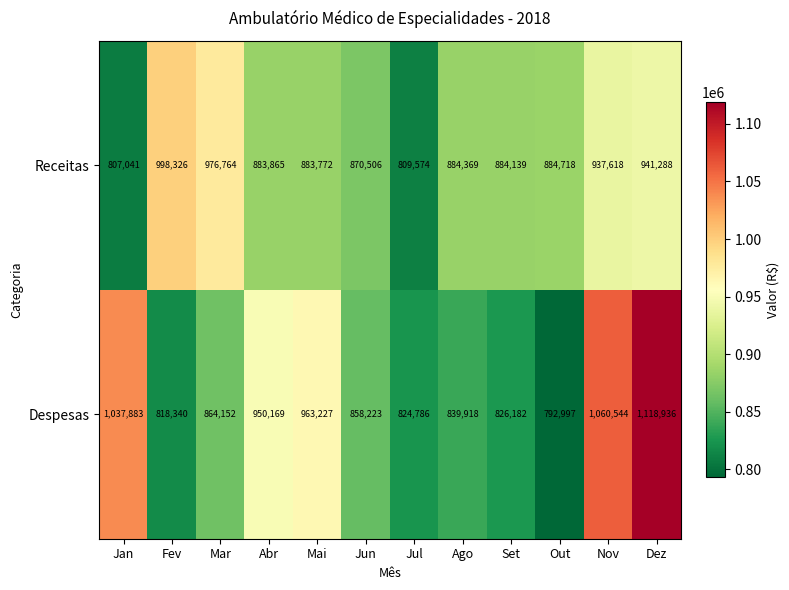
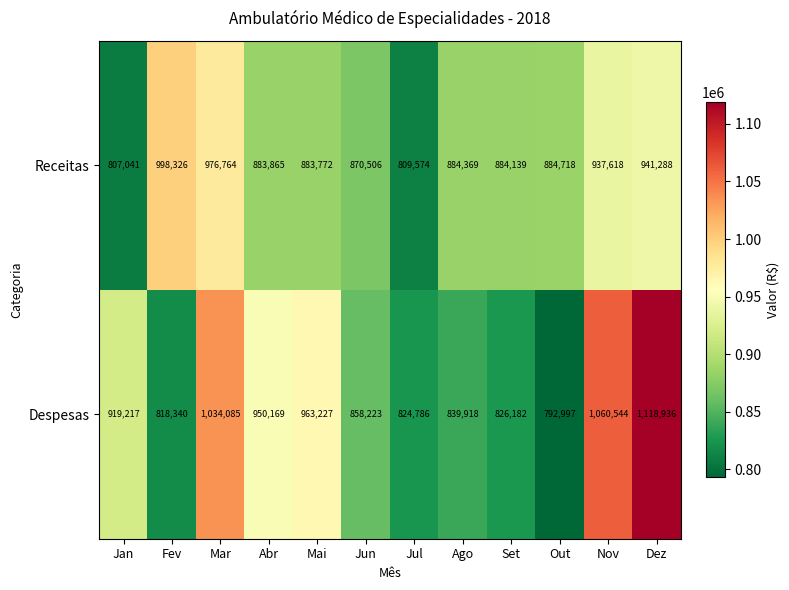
  {
    "Receitas": {
      "Jan": "807,041",
      "Fev": "998,326",
      "Mar": "976,764",
      "Abr": "883,865",
      "Mai": "883,772",
      "Jun": "870,506",
      "Jul": "809,574",
      "Ago": "884,369",
      "Set": "884,139",
      "Out": "884,718",
      "Nov": "937,618",
      "Dez": "941,288"
    },
    "Despesas": {
-     "Jan": "1,037,883",
+     "Jan": "919,217",
      "Fev": "818,340",
-     "Mar": "864,152",
+     "Mar": "1,034,085",
      "Abr": "950,169",
      "Mai": "963,227",
      "Jun": "858,223",
      "Jul": "824,786",
      "Ago": "839,918",
      "Set": "826,182",
      "Out": "792,997",
      "Nov": "1,060,544",
      "Dez": "1,118,936"
    }
  }
